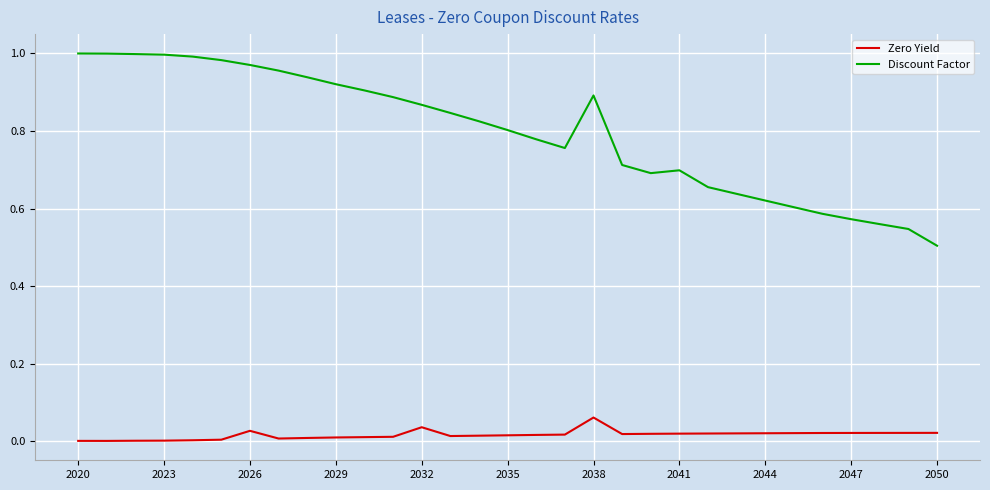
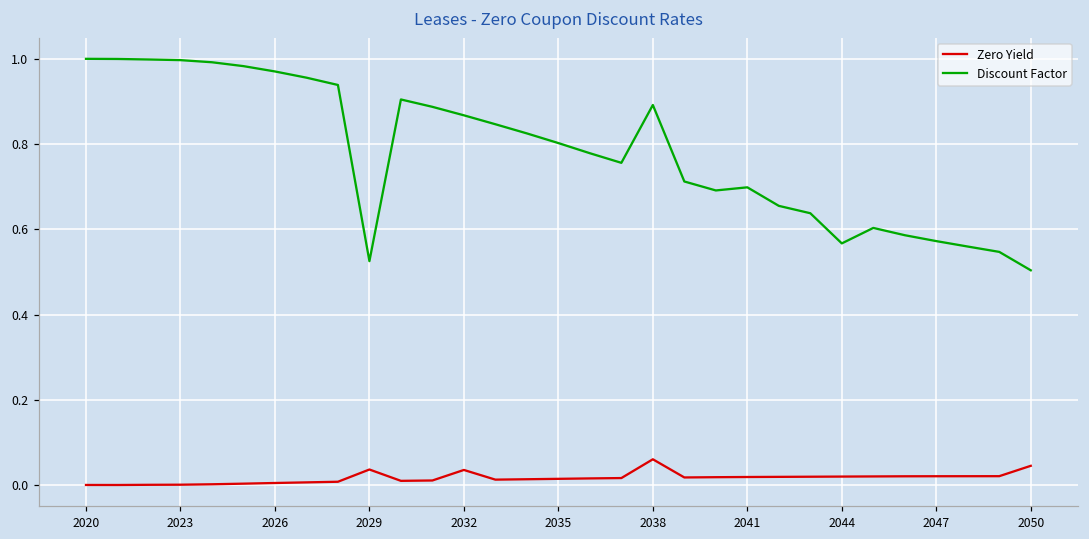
  {
    "Zero Yield": {
      "2020": 0.00,
      "2023": 0.00,
-     "2026": 0.03,
-     "2029": 0.01,
+     "2026": 0.01,
+     "2029": 0.04,
      "2032": 0.04,
      "2035": 0.01,
      "2038": 0.06,
      "2041": 0.02,
      "2044": 0.02,
      "2047": 0.02,
-     "2050": 0.02
+     "2050": 0.05
    },
    "Discount Factor": {
      "2020": 1.00,
      "2023": 1.00,
      "2026": 0.97,
-     "2029": 0.92,
+     "2029": 0.53,
      "2032": 0.87,
      "2035": 0.80,
      "2038": 0.89,
      "2041": 0.70,
-     "2044": 0.62,
+     "2044": 0.57,
      "2047": 0.57,
      "2050": 0.50
    }
  }
